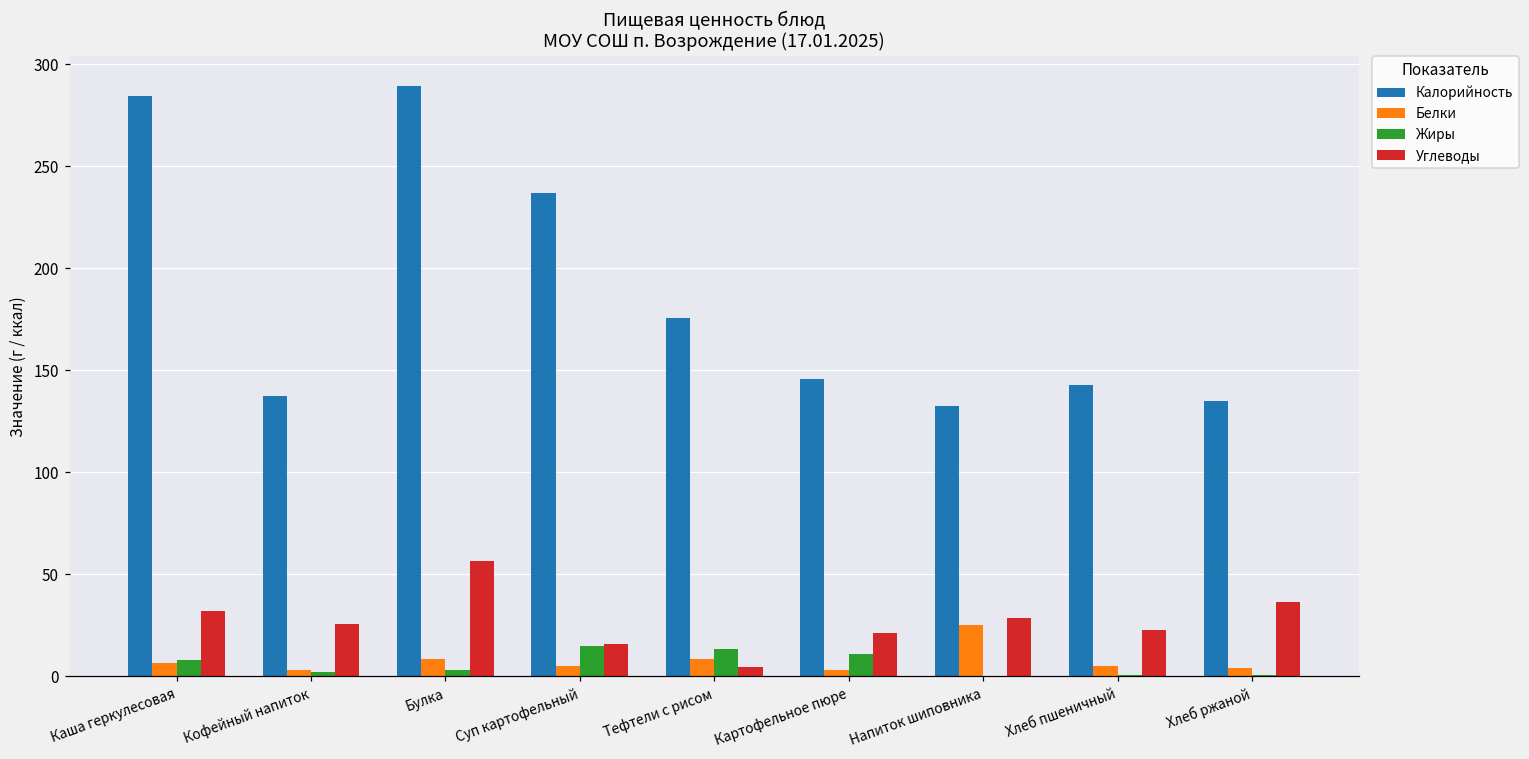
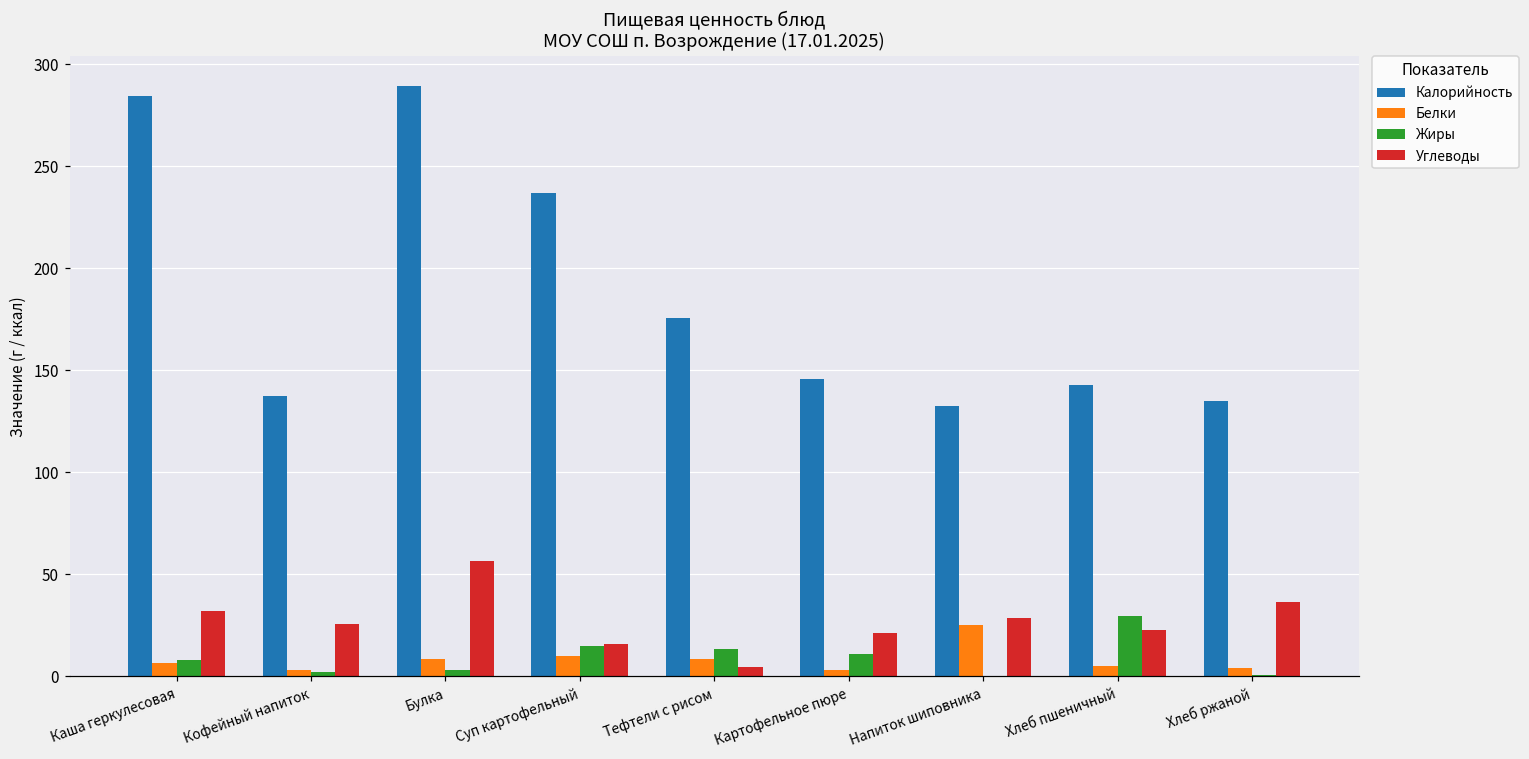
  {
    "Калорийность": {
      "Каша геркулесовая": 284,
      "Кофейный напиток": 137,
      "Булка": 289,
      "Суп картофельный": 237,
      "Тефтели с рисом": 175,
      "Картофельное пюре": 146,
      "Напиток шиповника": 133,
      "Хлеб пшеничный": 143,
      "Хлеб ржаной": 135
    },
    "Белки": {
      "Каша геркулесовая": 6,
      "Кофейный напиток": 3,
      "Булка": 9,
-     "Суп картофельный": 5,
+     "Суп картофельный": 10,
      "Тефтели с рисом": 9,
      "Картофельное пюре": 3,
      "Напиток шиповника": 25,
      "Хлеб пшеничный": 5,
      "Хлеб ржаной": 4
    },
    "Жиры": {
      "Каша геркулесовая": 8,
      "Кофейный напиток": 2,
      "Булка": 3,
      "Суп картофельный": 15,
      "Тефтели с рисом": 14,
      "Картофельное пюре": 11,
-     "Хлеб пшеничный": 1
+     "Хлеб пшеничный": 30
    },
    "Углеводы": {
      "Каша геркулесовая": 32,
      "Кофейный напиток": 26,
      "Булка": 57,
      "Суп картофельный": 16,
      "Тефтели с рисом": 5,
      "Картофельное пюре": 21,
      "Напиток шиповника": 29,
      "Хлеб пшеничный": 23,
      "Хлеб ржаной": 37
    }
  }
